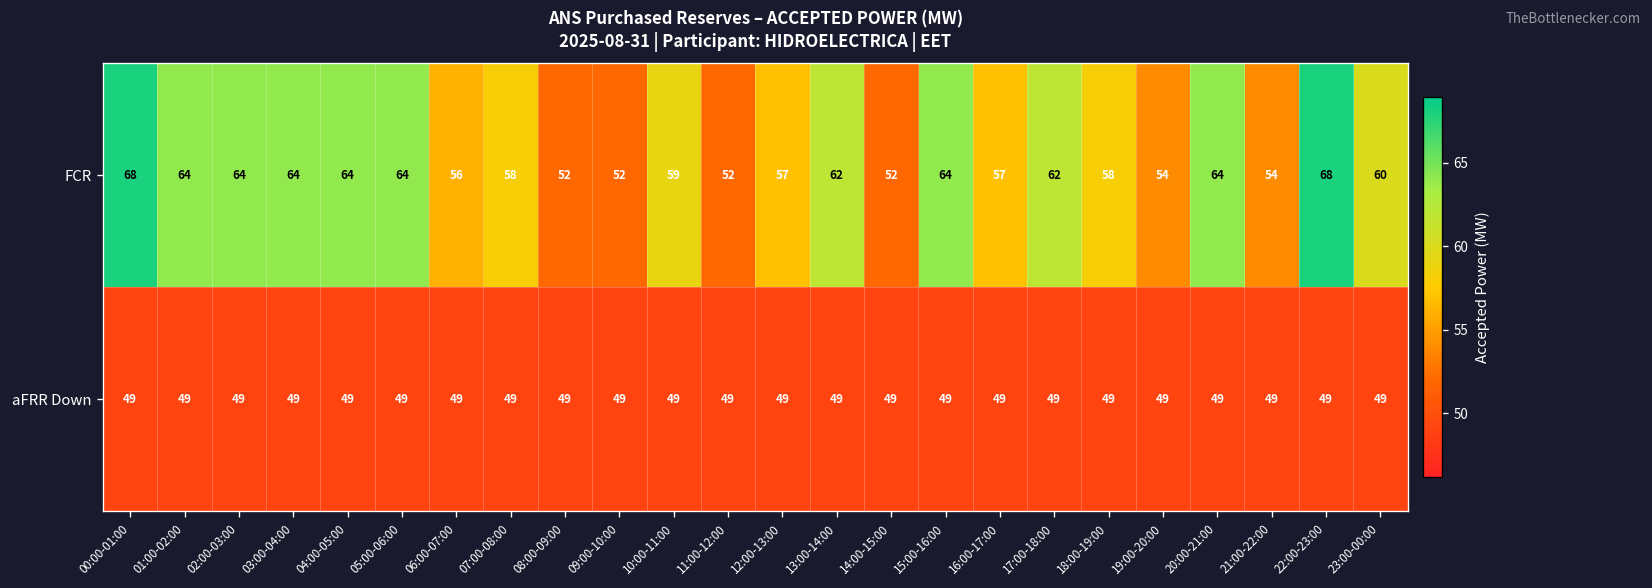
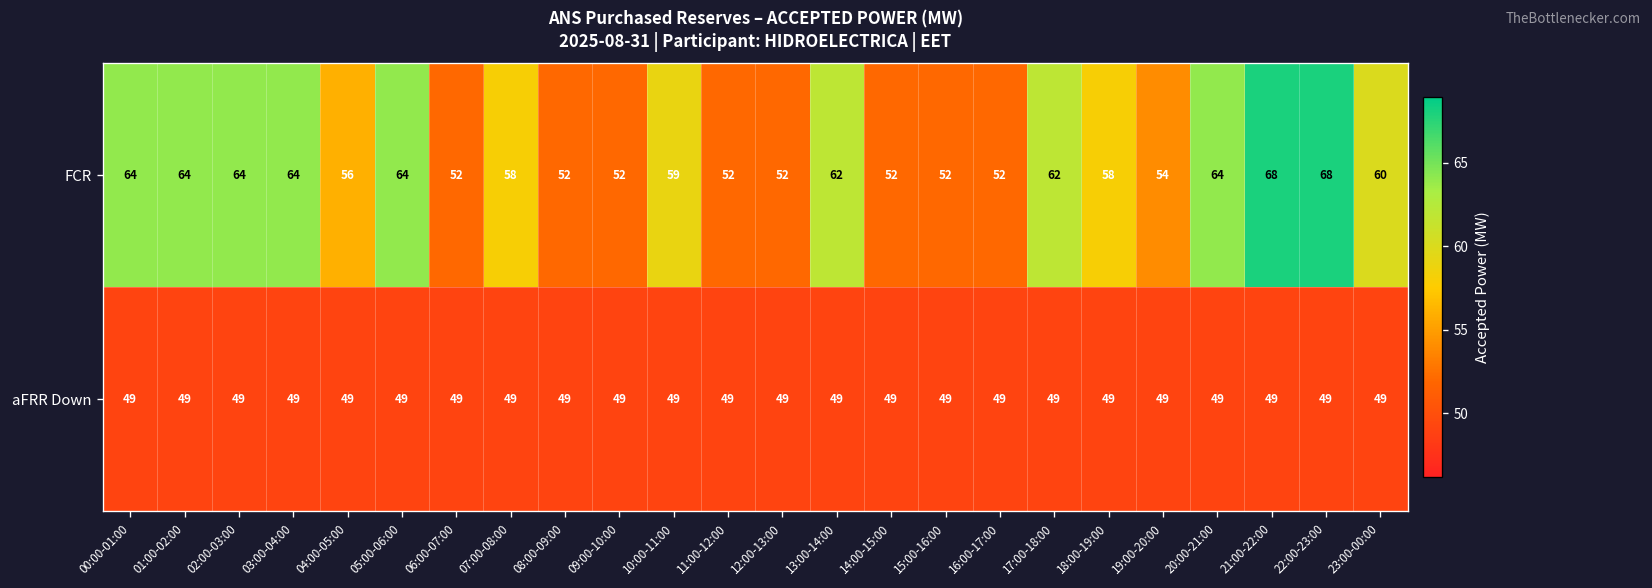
  {
    "FCR": {
-     "00:00-01:00": 68,
+     "00:00-01:00": 64,
      "01:00-02:00": 64,
      "02:00-03:00": 64,
      "03:00-04:00": 64,
-     "04:00-05:00": 64,
+     "04:00-05:00": 56,
      "05:00-06:00": 64,
-     "06:00-07:00": 56,
+     "06:00-07:00": 52,
      "07:00-08:00": 58,
      "08:00-09:00": 52,
      "09:00-10:00": 52,
      "10:00-11:00": 59,
      "11:00-12:00": 52,
-     "12:00-13:00": 57,
+     "12:00-13:00": 52,
      "13:00-14:00": 62,
      "14:00-15:00": 52,
-     "15:00-16:00": 64,
-     "16:00-17:00": 57,
+     "15:00-16:00": 52,
+     "16:00-17:00": 52,
      "17:00-18:00": 62,
      "18:00-19:00": 58,
      "19:00-20:00": 54,
      "20:00-21:00": 64,
-     "21:00-22:00": 54,
+     "21:00-22:00": 68,
      "22:00-23:00": 68,
      "23:00-00:00": 60
    },
    "aFRR Down": {
      "00:00-01:00": 49,
      "01:00-02:00": 49,
      "02:00-03:00": 49,
      "03:00-04:00": 49,
      "04:00-05:00": 49,
      "05:00-06:00": 49,
      "06:00-07:00": 49,
      "07:00-08:00": 49,
      "08:00-09:00": 49,
      "09:00-10:00": 49,
      "10:00-11:00": 49,
      "11:00-12:00": 49,
      "12:00-13:00": 49,
      "13:00-14:00": 49,
      "14:00-15:00": 49,
      "15:00-16:00": 49,
      "16:00-17:00": 49,
      "17:00-18:00": 49,
      "18:00-19:00": 49,
      "19:00-20:00": 49,
      "20:00-21:00": 49,
      "21:00-22:00": 49,
      "22:00-23:00": 49,
      "23:00-00:00": 49
    }
  }
